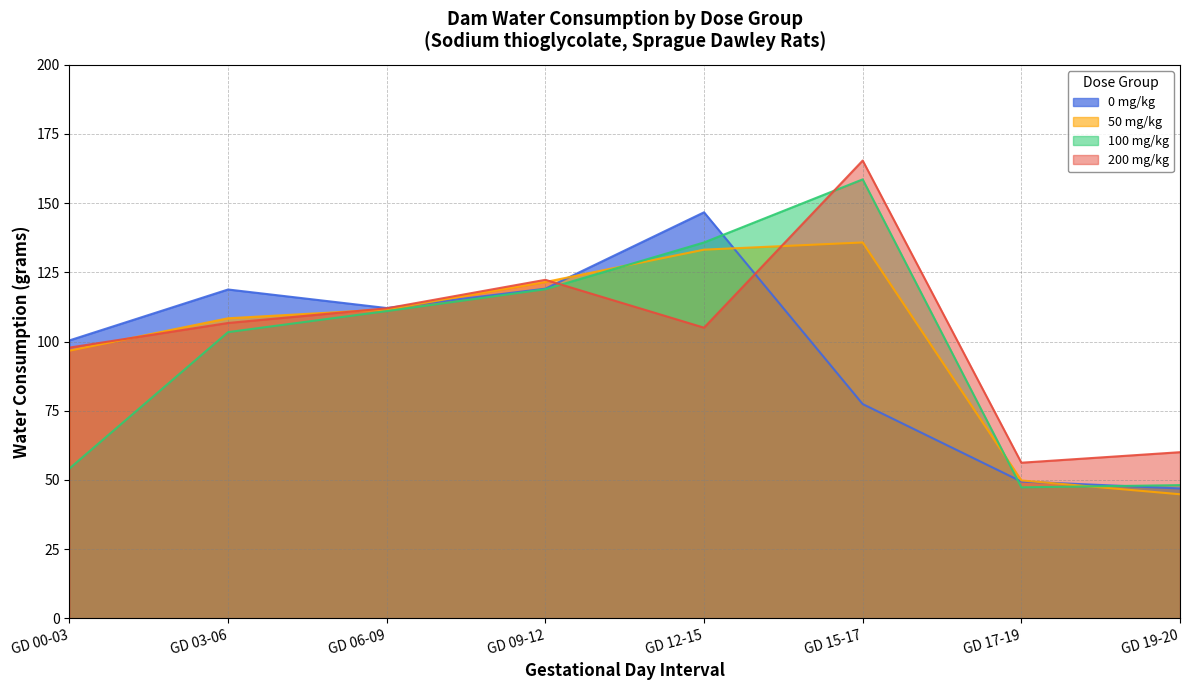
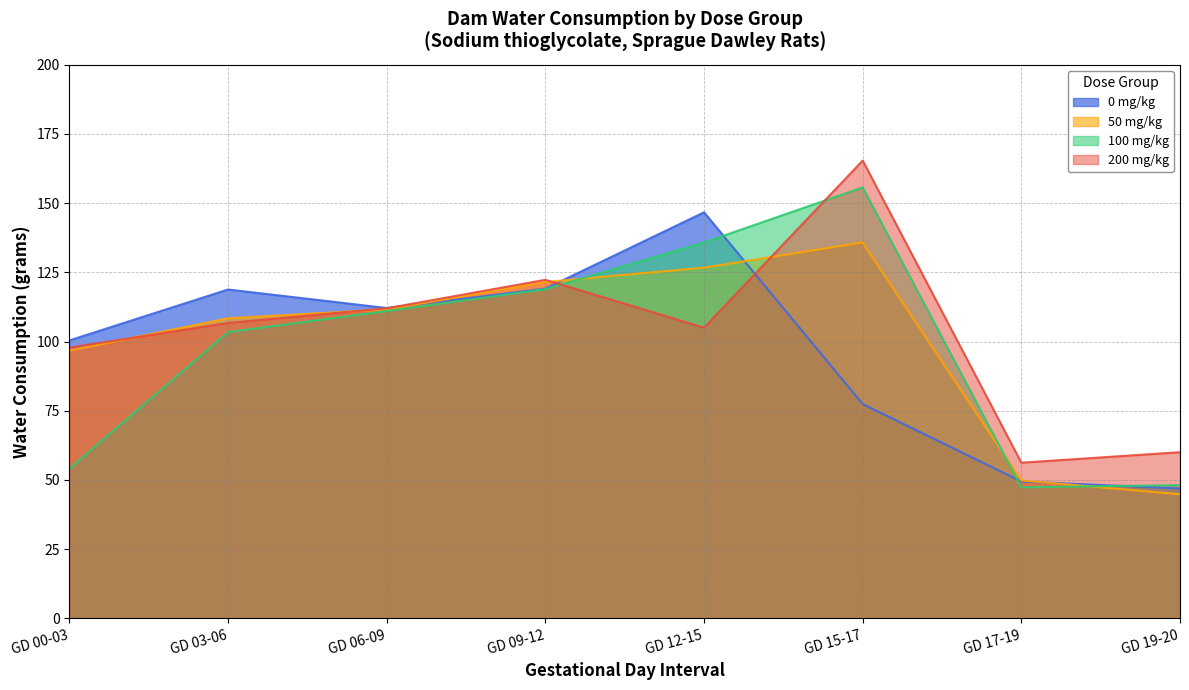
  {
    "0 mg/kg": {
      "GD 00-03": 100,
      "GD 03-06": 119,
      "GD 12-15": 147,
      "GD 15-17": 77,
      "GD 19-20": 47
    },
    "50 mg/kg": {
      "GD 00-03": 97,
      "GD 03-06": 108,
-     "GD 12-15": 133,
+     "GD 12-15": 127,
      "GD 15-17": 136,
      "GD 19-20": 45
    },
    "100 mg/kg": {
      "GD 00-03": 54,
      "GD 03-06": 103,
      "GD 12-15": 136,
-     "GD 15-17": 159,
+     "GD 15-17": 156,
      "GD 17-19": 47,
      "GD 19-20": 48
    },
    "200 mg/kg": {
      "GD 00-03": 98,
      "GD 03-06": 107,
      "GD 12-15": 105,
      "GD 15-17": 165,
      "GD 17-19": 56,
      "GD 19-20": 60
    }
  }
